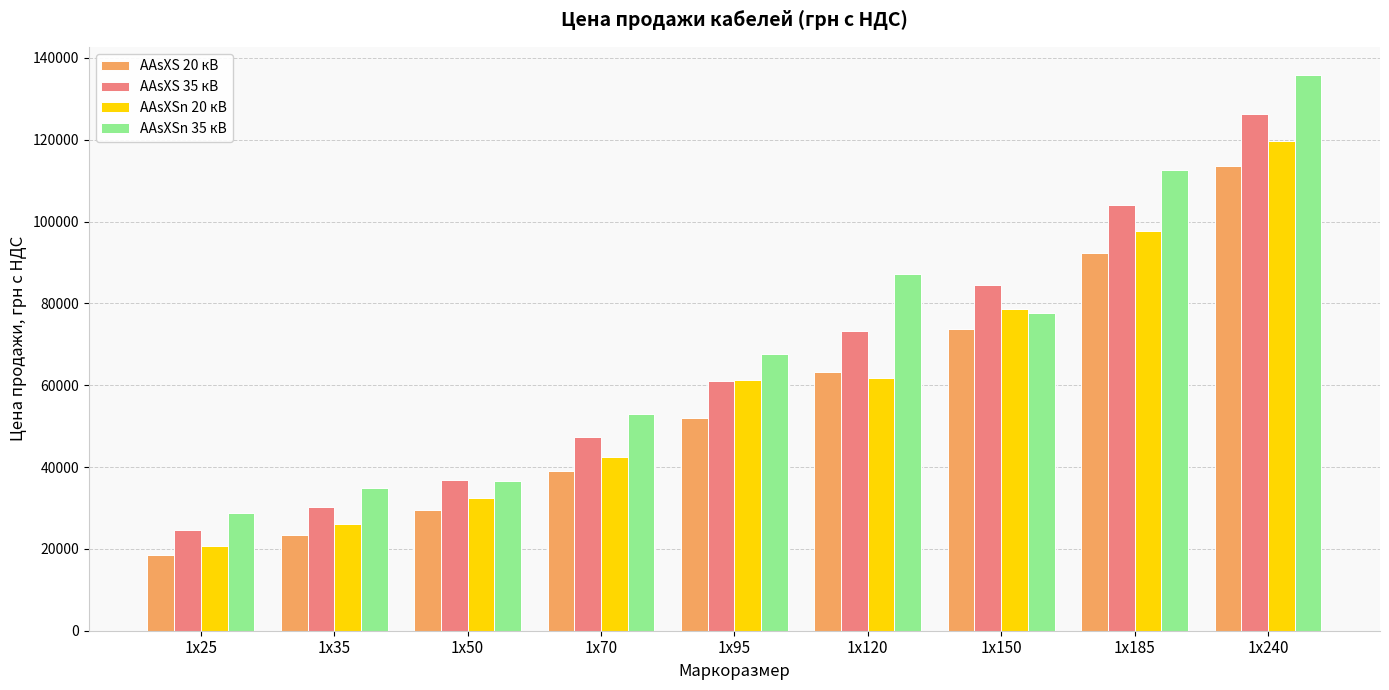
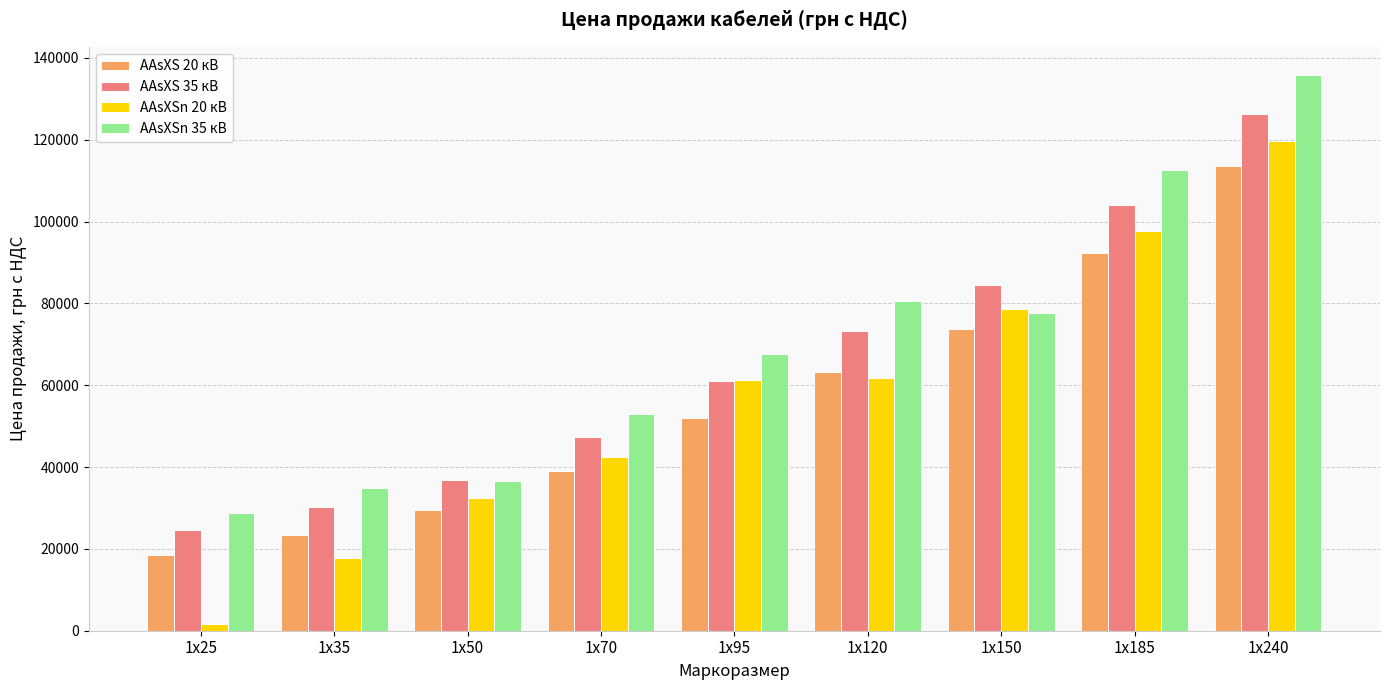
  {
    "AAsXSn 20 кВ": {
-     "1х25": 21000,
-     "1х35": 26000,
+     "1х25": 2000,
+     "1х35": 18000,
      "1х50": 33000,
      "1х70": 42000,
      "1х95": 61000,
      "1х120": 62000,
      "1х150": 79000,
      "1х185": 98000,
      "1х240": 120000
    },
    "AAsXSn 35 кВ": {
      "1х25": 29000,
      "1х35": 35000,
      "1х50": 37000,
      "1х70": 53000,
      "1х95": 68000,
-     "1х120": 87000,
+     "1х120": 81000,
      "1х150": 78000,
      "1х185": 113000,
      "1х240": 136000
    }
  }
